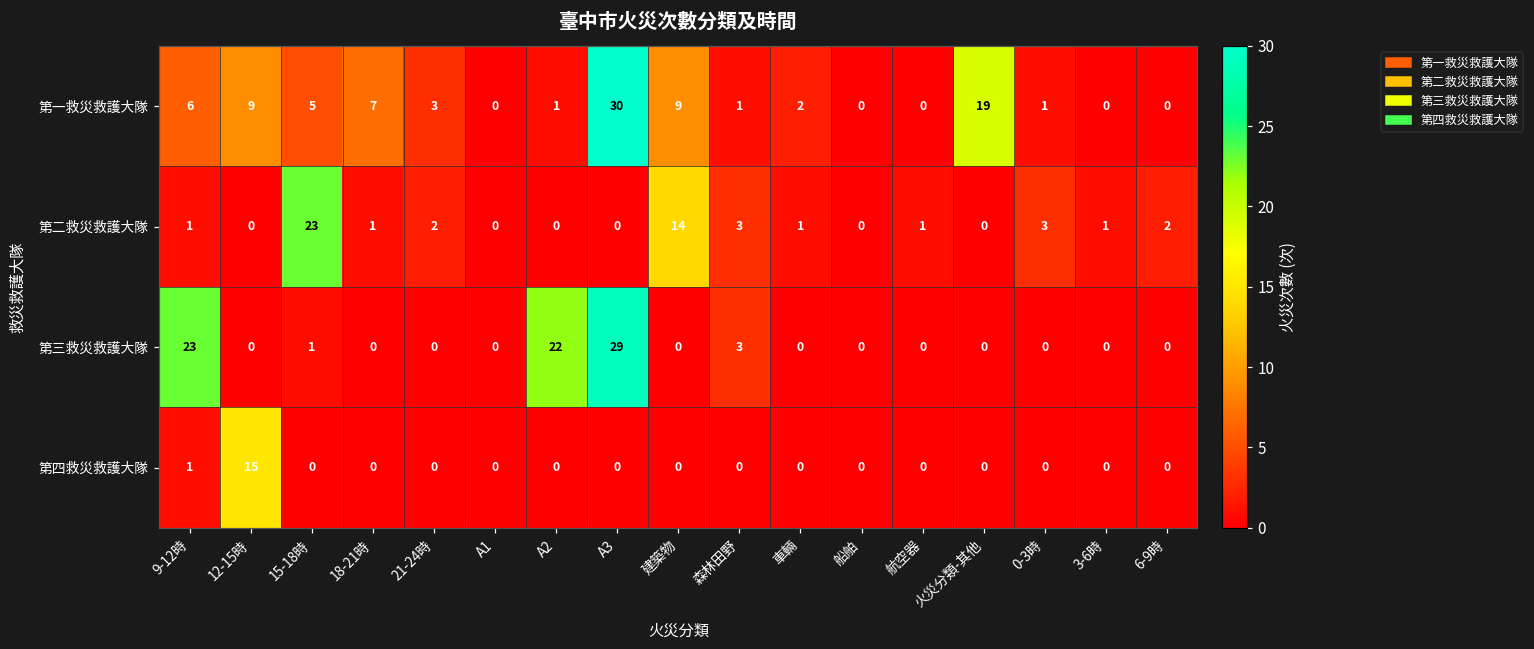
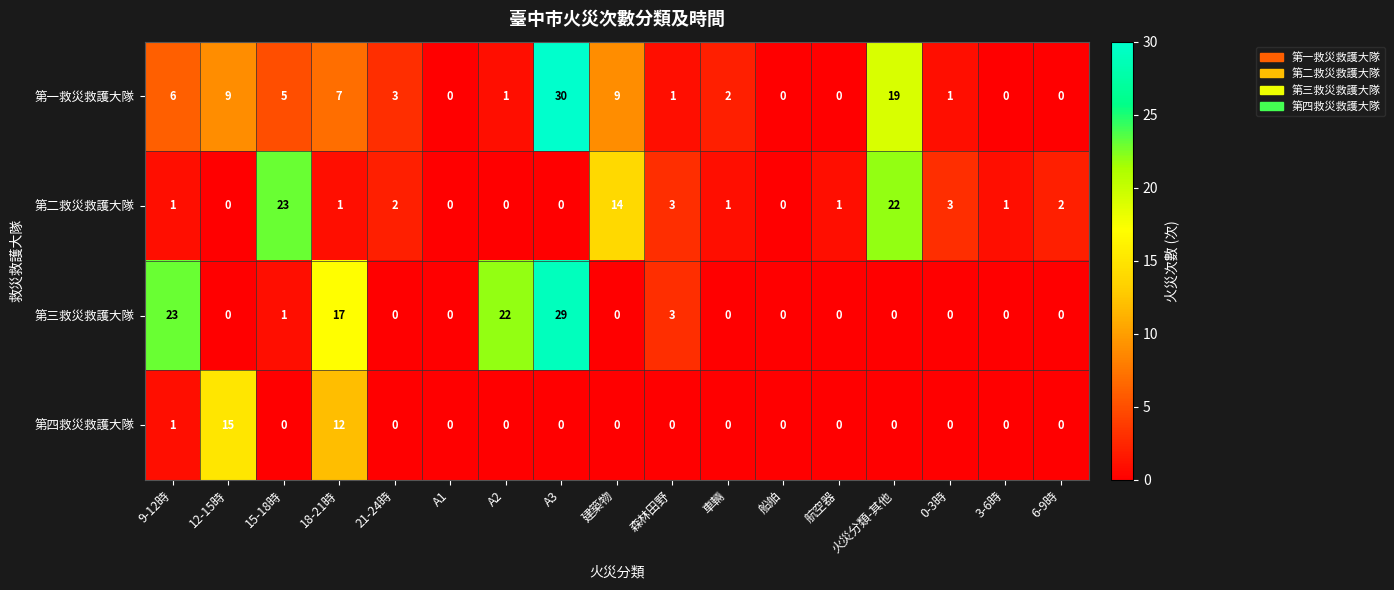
  {
    "第一救災救護大隊": {
      "9-12時": 6,
      "12-15時": 9,
      "15-18時": 5,
      "18-21時": 7,
      "21-24時": 3,
      "A1": 0,
      "A2": 1,
      "A3": 30,
      "建築物": 9,
      "森林田野": 1,
      "車輛": 2,
      "船舶": 0,
      "航空器": 0,
      "火災分類-其他": 19,
      "0-3時": 1,
      "3-6時": 0,
      "6-9時": 0
    },
    "第二救災救護大隊": {
      "9-12時": 1,
      "12-15時": 0,
      "15-18時": 23,
      "18-21時": 1,
      "21-24時": 2,
      "A1": 0,
      "A2": 0,
      "A3": 0,
      "建築物": 14,
      "森林田野": 3,
      "車輛": 1,
      "船舶": 0,
      "航空器": 1,
-     "火災分類-其他": 0,
+     "火災分類-其他": 22,
      "0-3時": 3,
      "3-6時": 1,
      "6-9時": 2
    },
    "第三救災救護大隊": {
      "9-12時": 23,
      "12-15時": 0,
      "15-18時": 1,
-     "18-21時": 0,
+     "18-21時": 17,
      "21-24時": 0,
      "A1": 0,
      "A2": 22,
      "A3": 29,
      "建築物": 0,
      "森林田野": 3,
      "車輛": 0,
      "船舶": 0,
      "航空器": 0,
      "火災分類-其他": 0,
      "0-3時": 0,
      "3-6時": 0,
      "6-9時": 0
    },
    "第四救災救護大隊": {
      "9-12時": 1,
      "12-15時": 15,
      "15-18時": 0,
-     "18-21時": 0,
+     "18-21時": 12,
      "21-24時": 0,
      "A1": 0,
      "A2": 0,
      "A3": 0,
      "建築物": 0,
      "森林田野": 0,
      "車輛": 0,
      "船舶": 0,
      "航空器": 0,
      "火災分類-其他": 0,
      "0-3時": 0,
      "3-6時": 0,
      "6-9時": 0
    }
  }
